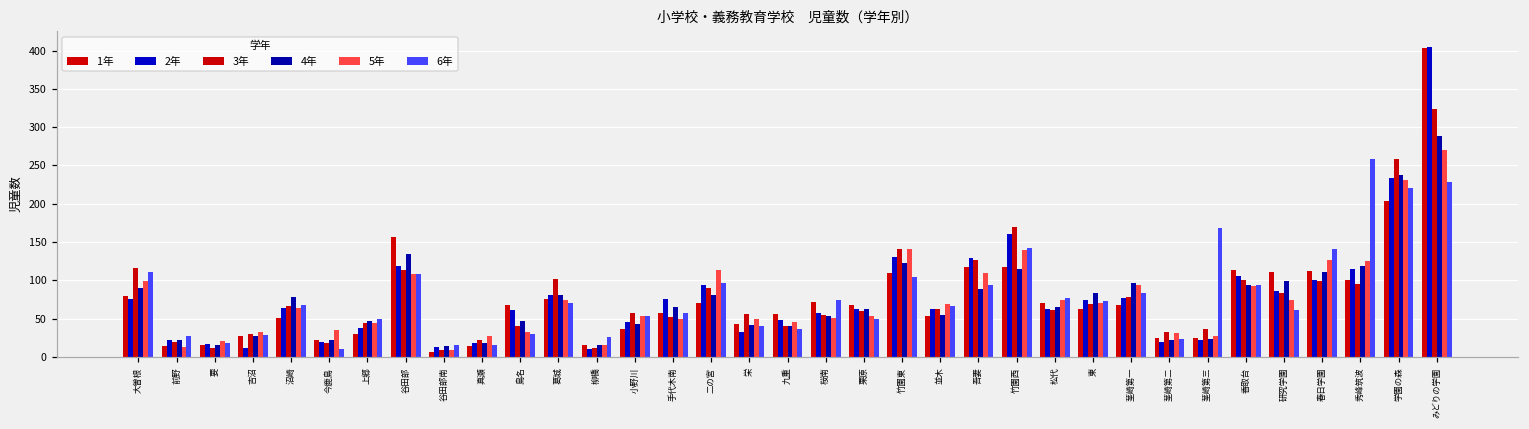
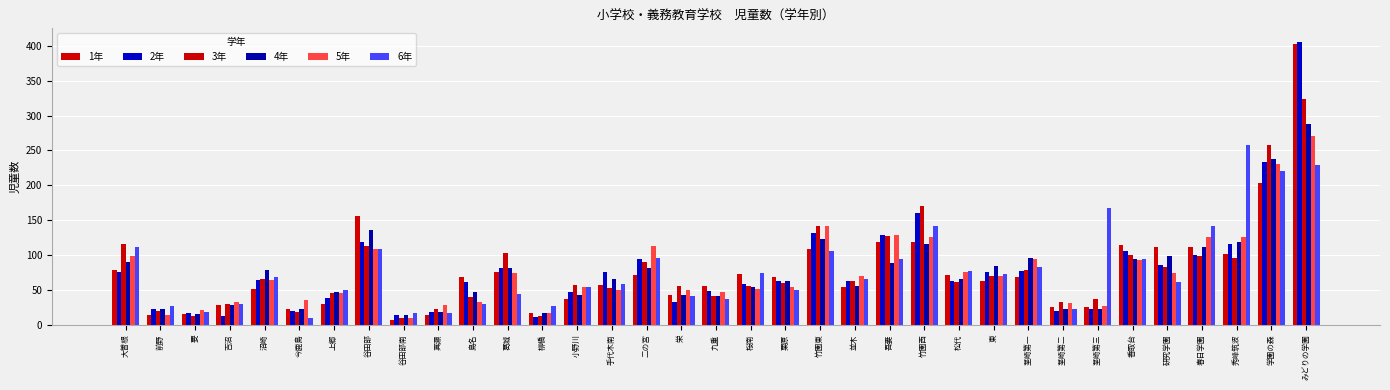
  {
    "5年": {
      "大曽根": 100,
      "前野": 10,
      "要": 20,
      "吉沼": 30,
      "沼崎": 60,
      "今鹿島": 40,
      "上郷": 50,
      "谷田部": 110,
      "谷田部南": 10,
      "真瀬": 30,
      "島名": 30,
      "葛城": 70,
      "柳橋": 20,
      "小野川": 50,
      "手代木南": 50,
      "二の宮": 110,
      "栄": 50,
      "九重": 50,
      "桜南": 50,
      "栗原": 50,
      "竹園東": 140,
      "並木": 70,
-     "吾妻": 110,
-     "竹園西": 140,
+     "吾妻": 130,
+     "竹園西": 130,
      "松代": 80,
      "東": 70,
      "茎崎第一": 90,
      "茎崎第二": 30,
      "茎崎第三": 30,
      "香取台": 90,
      "研究学園": 70,
      "春日学園": 130,
      "秀峰筑波": 130,
      "学園の森": 230,
      "みどりの学園": 270
    },
    "6年": {
      "大曽根": 110,
      "前野": 30,
      "要": 20,
      "吉沼": 30,
      "沼崎": 70,
      "今鹿島": 10,
      "上郷": 50,
      "谷田部": 110,
      "谷田部南": 20,
      "真瀬": 20,
      "島名": 30,
-     "葛城": 70,
+     "葛城": 40,
      "柳橋": 30,
      "小野川": 50,
      "手代木南": 60,
      "二の宮": 100,
      "栄": 40,
      "九重": 40,
      "桜南": 70,
      "栗原": 50,
      "竹園東": 110,
      "並木": 70,
      "吾妻": 90,
      "竹園西": 140,
      "松代": 80,
      "東": 70,
      "茎崎第一": 80,
      "茎崎第二": 20,
      "茎崎第三": 170,
      "香取台": 90,
      "研究学園": 60,
      "春日学園": 140,
      "秀峰筑波": 260,
      "学園の森": 220,
      "みどりの学園": 230
    }
  }
